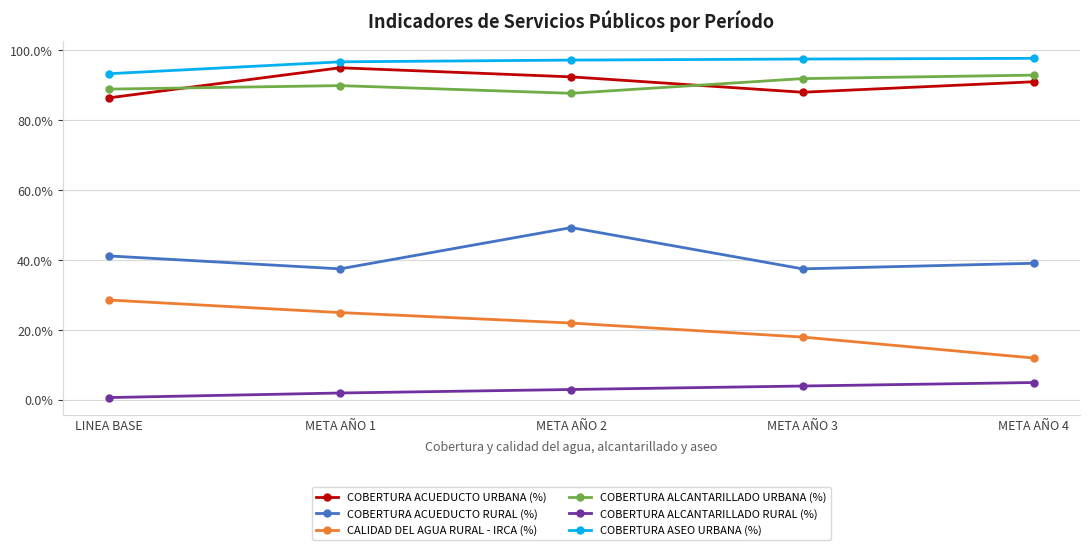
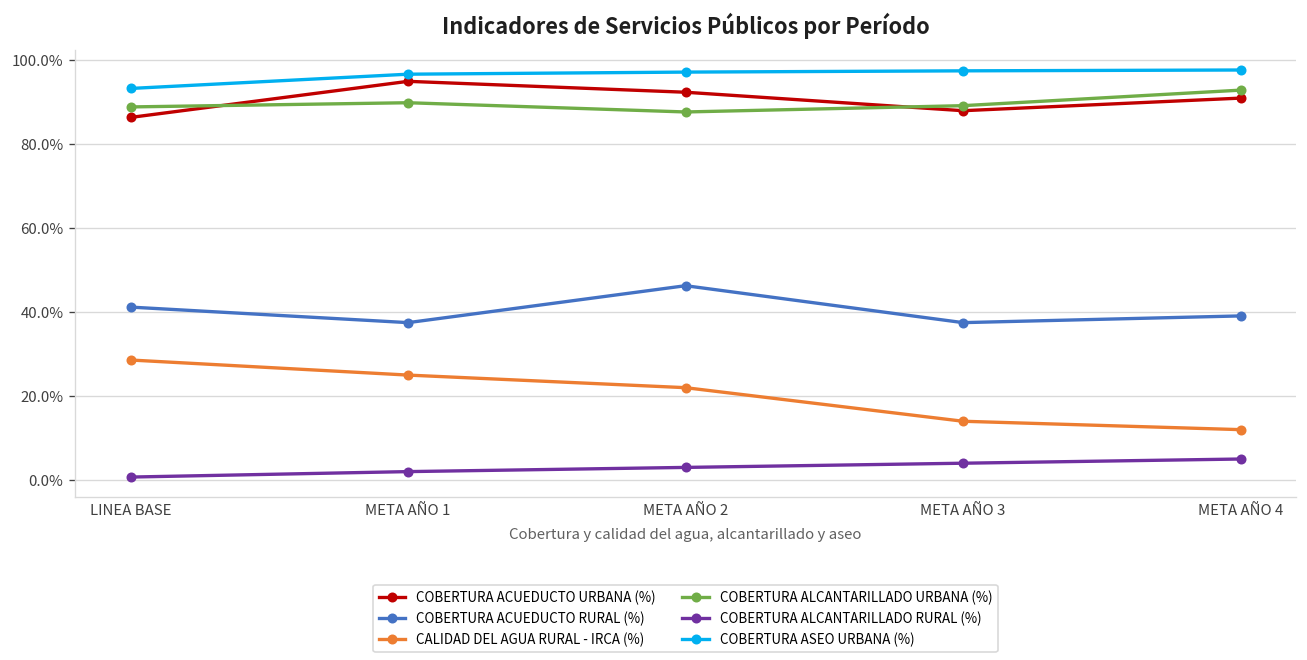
  {
    "COBERTURA ACUEDUCTO URBANA (%)": {
      "LINEA BASE": "86%",
      "META AÑO 1": "95%",
      "META AÑO 2": "92%",
      "META AÑO 3": "88%",
      "META AÑO 4": "91%"
    },
    "COBERTURA ACUEDUCTO RURAL (%)": {
      "LINEA BASE": "41%",
      "META AÑO 1": "38%",
-     "META AÑO 2": "49%",
+     "META AÑO 2": "46%",
      "META AÑO 3": "38%",
      "META AÑO 4": "39%"
    },
    "CALIDAD DEL AGUA RURAL - IRCA (%)": {
      "LINEA BASE": "29%",
      "META AÑO 1": "25%",
      "META AÑO 2": "22%",
-     "META AÑO 3": "18%",
+     "META AÑO 3": "14%",
      "META AÑO 4": "12%"
    },
    "COBERTURA ALCANTARILLADO URBANA (%)": {
      "LINEA BASE": "89%",
      "META AÑO 1": "90%",
      "META AÑO 2": "88%",
-     "META AÑO 3": "92%",
+     "META AÑO 3": "89%",
      "META AÑO 4": "93%"
    },
    "COBERTURA ALCANTARILLADO RURAL (%)": {
      "LINEA BASE": "1%",
      "META AÑO 1": "2%",
      "META AÑO 2": "3%",
      "META AÑO 3": "4%",
      "META AÑO 4": "5%"
    },
    "COBERTURA ASEO URBANA (%)": {
      "LINEA BASE": "93%",
      "META AÑO 1": "97%",
      "META AÑO 2": "97%",
      "META AÑO 3": "98%",
      "META AÑO 4": "98%"
    }
  }
